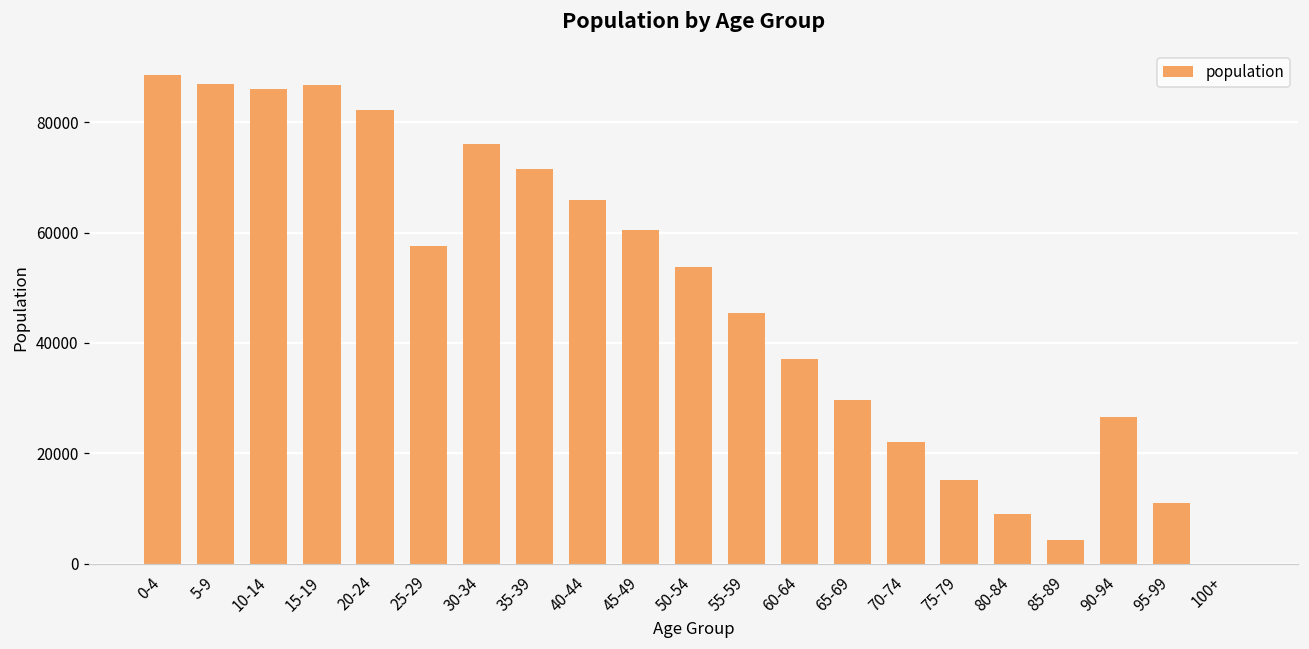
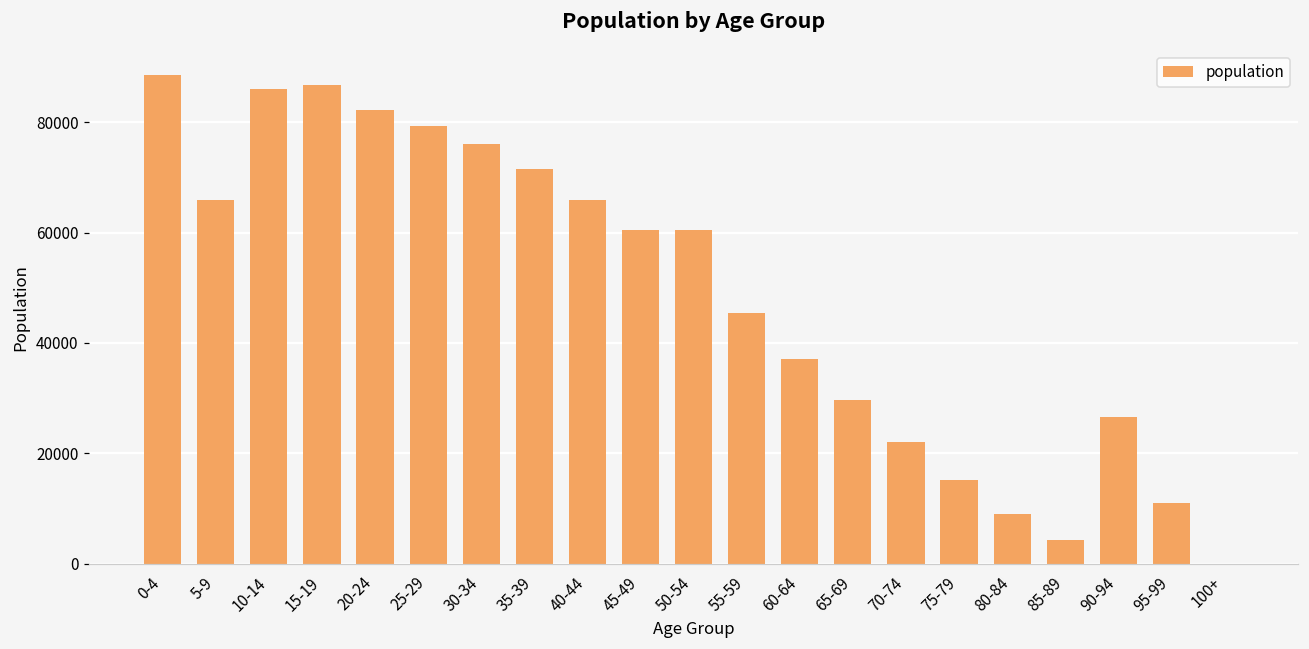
  {
    "0-4": 89000,
-   "5-9": 87000,
+   "5-9": 66000,
    "10-14": 86000,
    "15-19": 87000,
    "20-24": 82000,
-   "25-29": 58000,
+   "25-29": 79000,
    "30-34": 76000,
    "35-39": 71000,
    "40-44": 66000,
    "45-49": 60000,
-   "50-54": 54000,
+   "50-54": 60000,
    "55-59": 45000,
    "60-64": 37000,
    "65-69": 30000,
    "70-74": 22000,
    "75-79": 15000,
    "80-84": 9000,
    "85-89": 4000,
    "90-94": 27000,
    "95-99": 11000
  }
